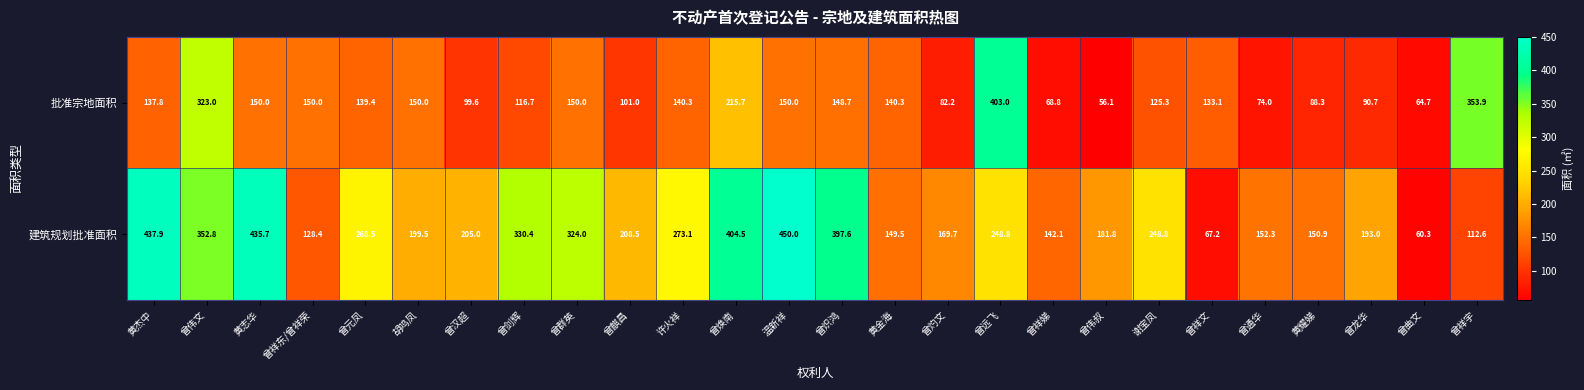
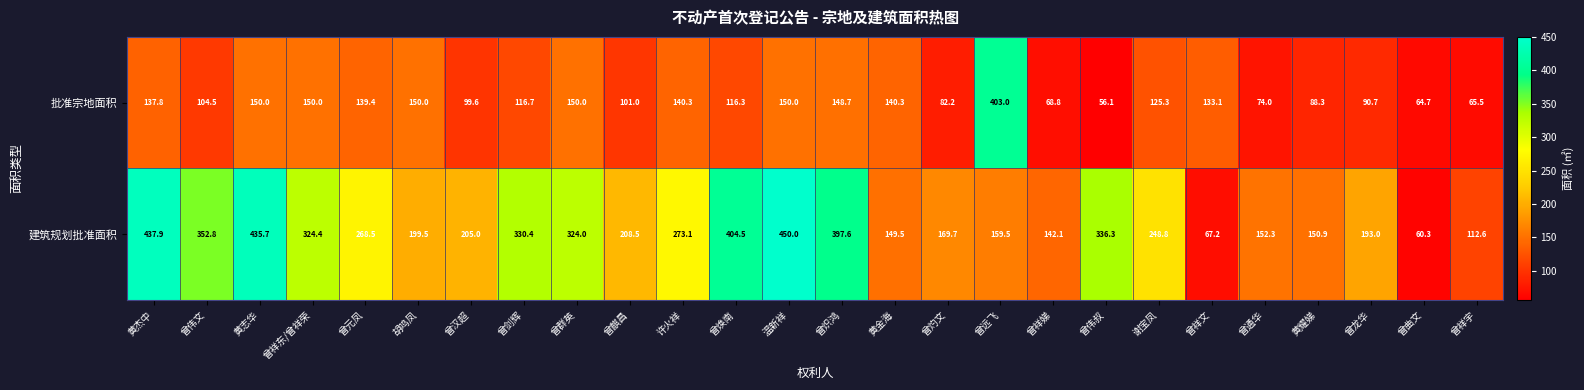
  {
    "批准宗地面积": {
      "黄杰中": 137.8,
-     "曾伟文": 323.0,
+     "曾伟文": 104.5,
      "黄志华": 150.0,
      "曾祥东/曾祥荣": 150.0,
      "曾元凤": 139.4,
      "胡鸣凤": 150.0,
      "曾汉超": 99.6,
      "曾剑辉": 116.7,
      "曾群英": 150.0,
      "曾麒昌": 101.0,
      "许火祥": 140.3,
-     "曾焕南": 215.7,
+     "曾焕南": 116.3,
      "温新祥": 150.0,
      "曾炽鸿": 148.7,
      "黄金海": 140.3,
      "曾灼文": 82.2,
      "曾远飞": 403.0,
      "曾祥娣": 68.8,
      "曾伟叔": 56.1,
      "谢宝凤": 125.3,
      "曾祥文": 133.1,
      "曾通华": 74.0,
      "黄耀娣": 88.3,
      "曾龙华": 90.7,
      "曾曲文": 64.7,
-     "曾祥宇": 353.9
+     "曾祥宇": 65.5
    },
    "建筑规划批准面积": {
      "黄杰中": 437.9,
      "曾伟文": 352.8,
      "黄志华": 435.7,
-     "曾祥东/曾祥荣": 128.4,
+     "曾祥东/曾祥荣": 324.4,
      "曾元凤": 268.5,
      "胡鸣凤": 199.5,
      "曾汉超": 205.0,
      "曾剑辉": 330.4,
      "曾群英": 324.0,
      "曾麒昌": 208.5,
      "许火祥": 273.1,
      "曾焕南": 404.5,
      "温新祥": 450.0,
      "曾炽鸿": 397.6,
      "黄金海": 149.5,
      "曾灼文": 169.7,
-     "曾远飞": 248.8,
+     "曾远飞": 159.5,
      "曾祥娣": 142.1,
-     "曾伟叔": 181.8,
+     "曾伟叔": 336.3,
      "谢宝凤": 248.8,
      "曾祥文": 67.2,
      "曾通华": 152.3,
      "黄耀娣": 150.9,
      "曾龙华": 193.0,
      "曾曲文": 60.3,
      "曾祥宇": 112.6
    }
  }
